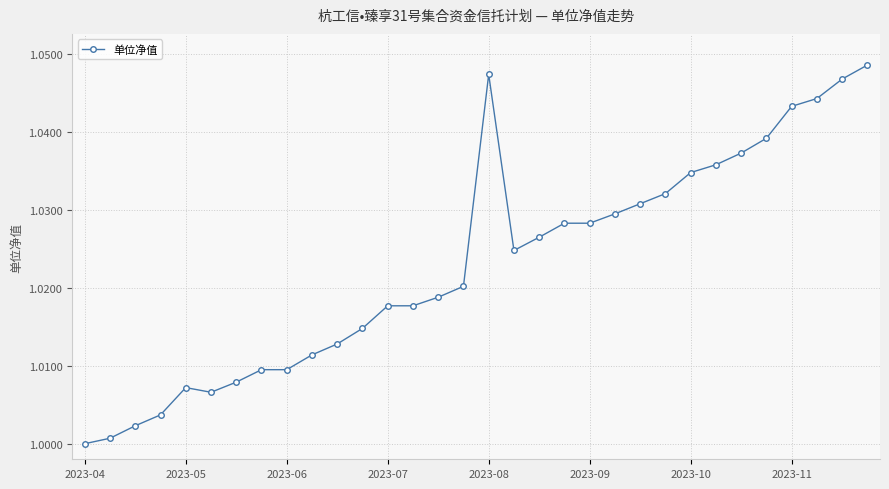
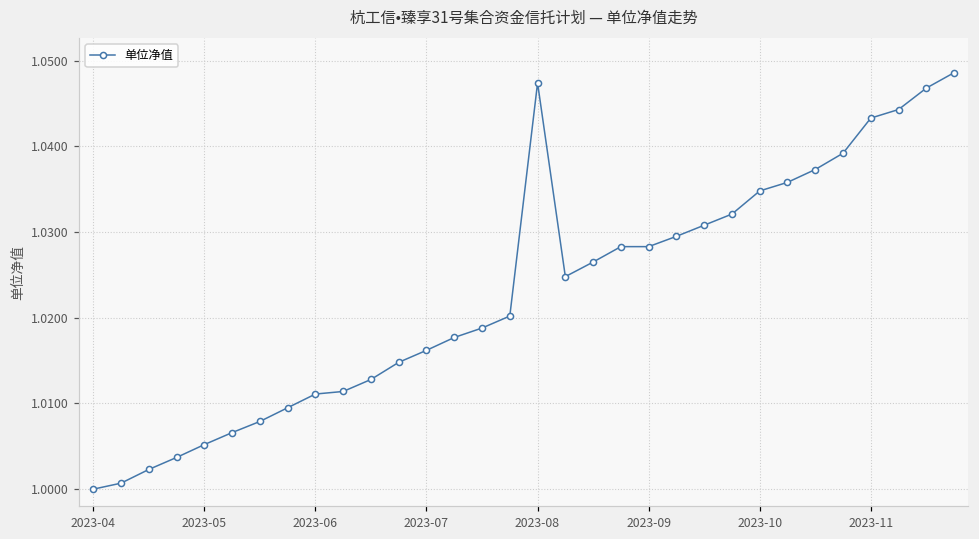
  {
    "2023-04": 1.000,
-   "2023-05": 1.007,
-   "2023-06": 1.010,
-   "2023-07": 1.018,
+   "2023-05": 1.005,
+   "2023-06": 1.011,
+   "2023-07": 1.016,
    "2023-08": 1.047,
    "2023-09": 1.028,
    "2023-10": 1.035,
    "2023-11": 1.043
  }
